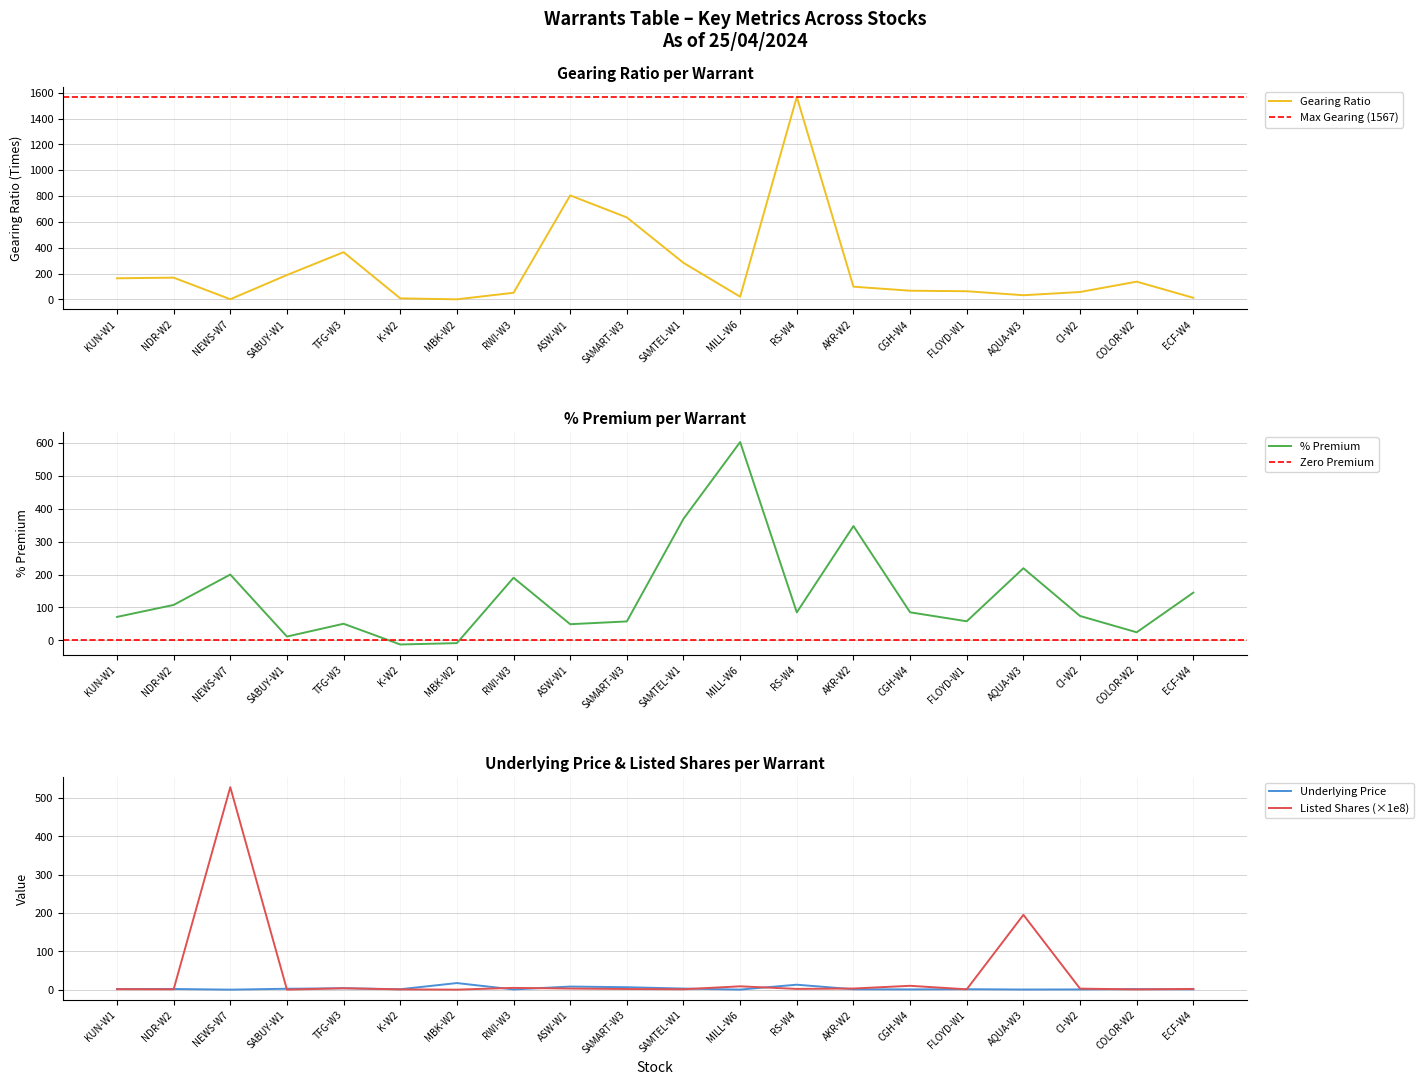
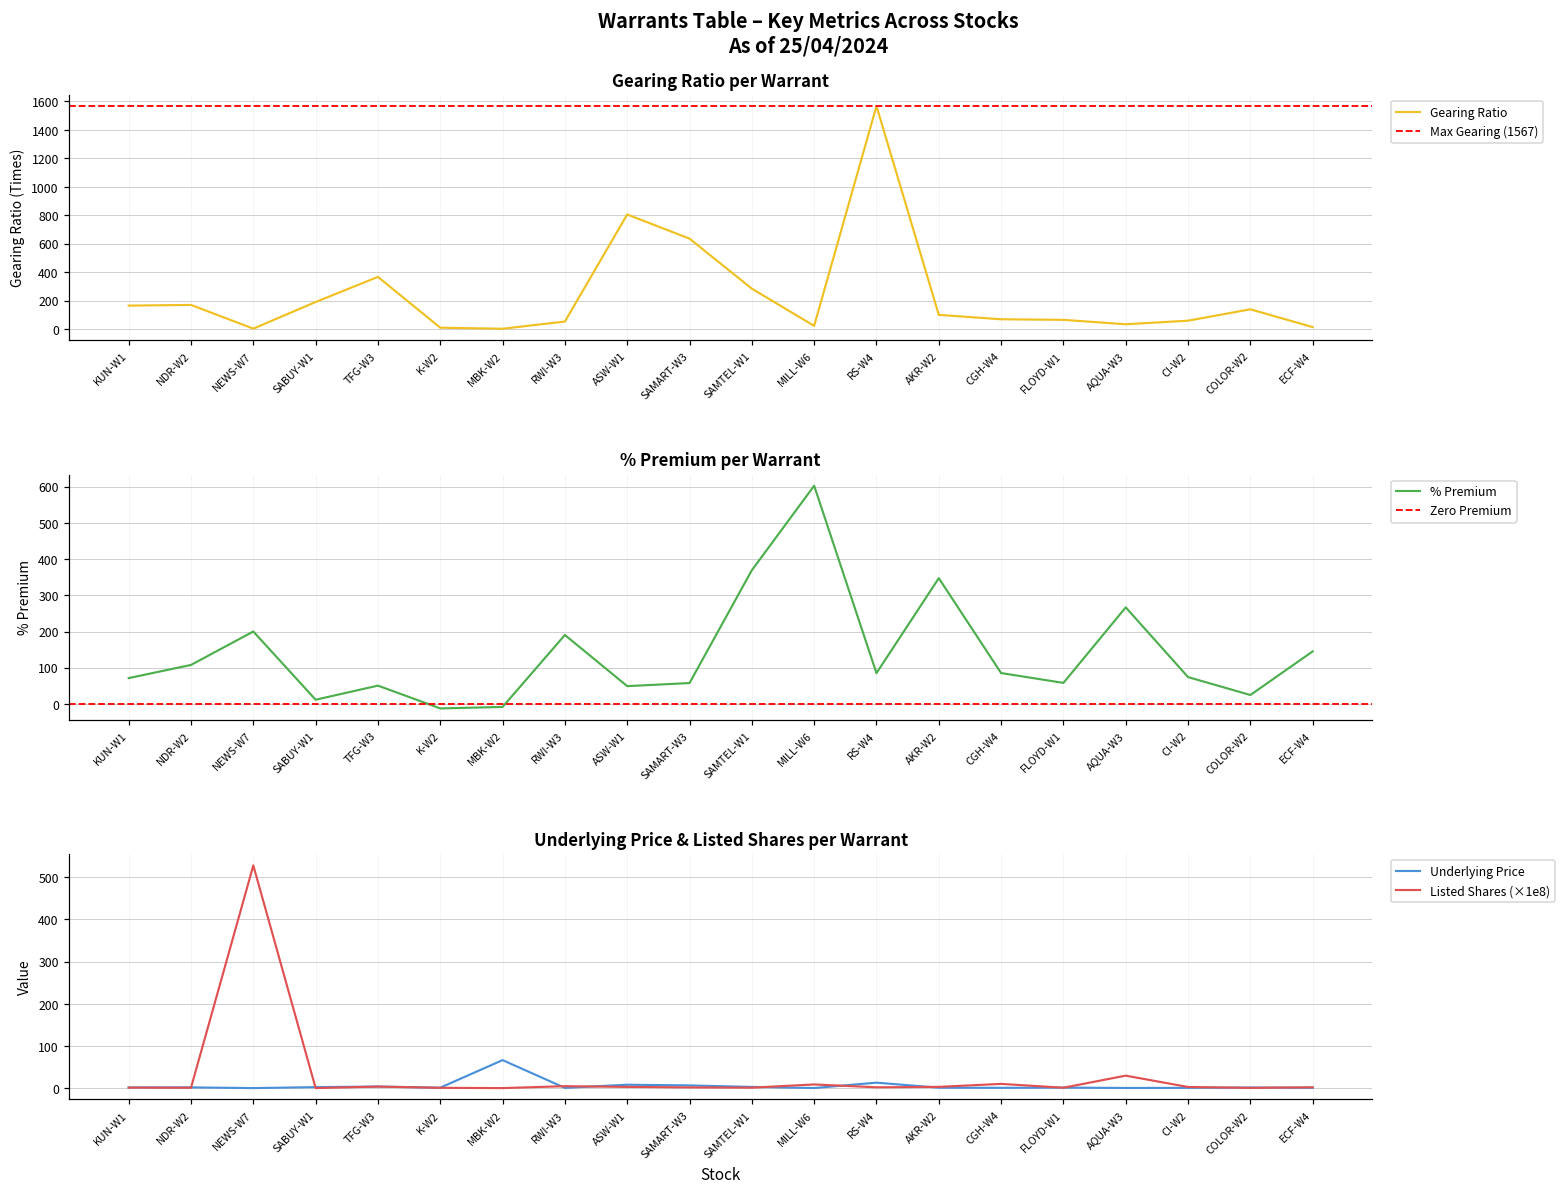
  {
    "Gearing Ratio per Warrant": {
      "KUN-W1": 160,
      "NDR-W2": 170,
      "NEWS-W7": 0,
      "SABUY-W1": 190,
      "TFG-W3": 370,
      "K-W2": 10,
      "MBK-W2": 0,
      "RWI-W3": 50,
      "ASW-W1": 810,
      "SAMART-W3": 640,
      "SAMTEL-W1": 280,
      "MILL-W6": 20,
      "RS-W4": 1570,
      "AKR-W2": 100,
      "CGH-W4": 70,
      "FLOYD-W1": 60,
      "AQUA-W3": 30,
      "CI-W2": 60,
      "COLOR-W2": 140,
      "ECF-W4": 10
    },
    "% Premium per Warrant": {
      "KUN-W1": 70,
      "NDR-W2": 110,
      "NEWS-W7": 200,
      "SABUY-W1": 10,
      "TFG-W3": 50,
      "K-W2": -10,
      "MBK-W2": -10,
      "RWI-W3": 190,
      "ASW-W1": 50,
      "SAMART-W3": 60,
      "SAMTEL-W1": 370,
      "MILL-W6": 600,
      "RS-W4": 90,
      "AKR-W2": 350,
      "CGH-W4": 90,
      "FLOYD-W1": 60,
-     "AQUA-W3": 220,
+     "AQUA-W3": 270,
      "CI-W2": 70,
      "COLOR-W2": 20,
      "ECF-W4": 150
    },
    "Underlying Price & Listed Shares per Warrant": {
      "Underlying Price": {
        "NEWS-W7": 0,
-       "MBK-W2": 20,
+       "MBK-W2": 70,
        "MILL-W6": 0,
        "RS-W4": 10,
        "CGH-W4": 0,
        "AQUA-W3": 0
      },
      "Listed Shares (×1e8)": {
        "NEWS-W7": 530,
        "MBK-W2": 0,
        "MILL-W6": 10,
        "RS-W4": 0,
        "CGH-W4": 10,
-       "AQUA-W3": 200
+       "AQUA-W3": 30
      }
    }
  }
